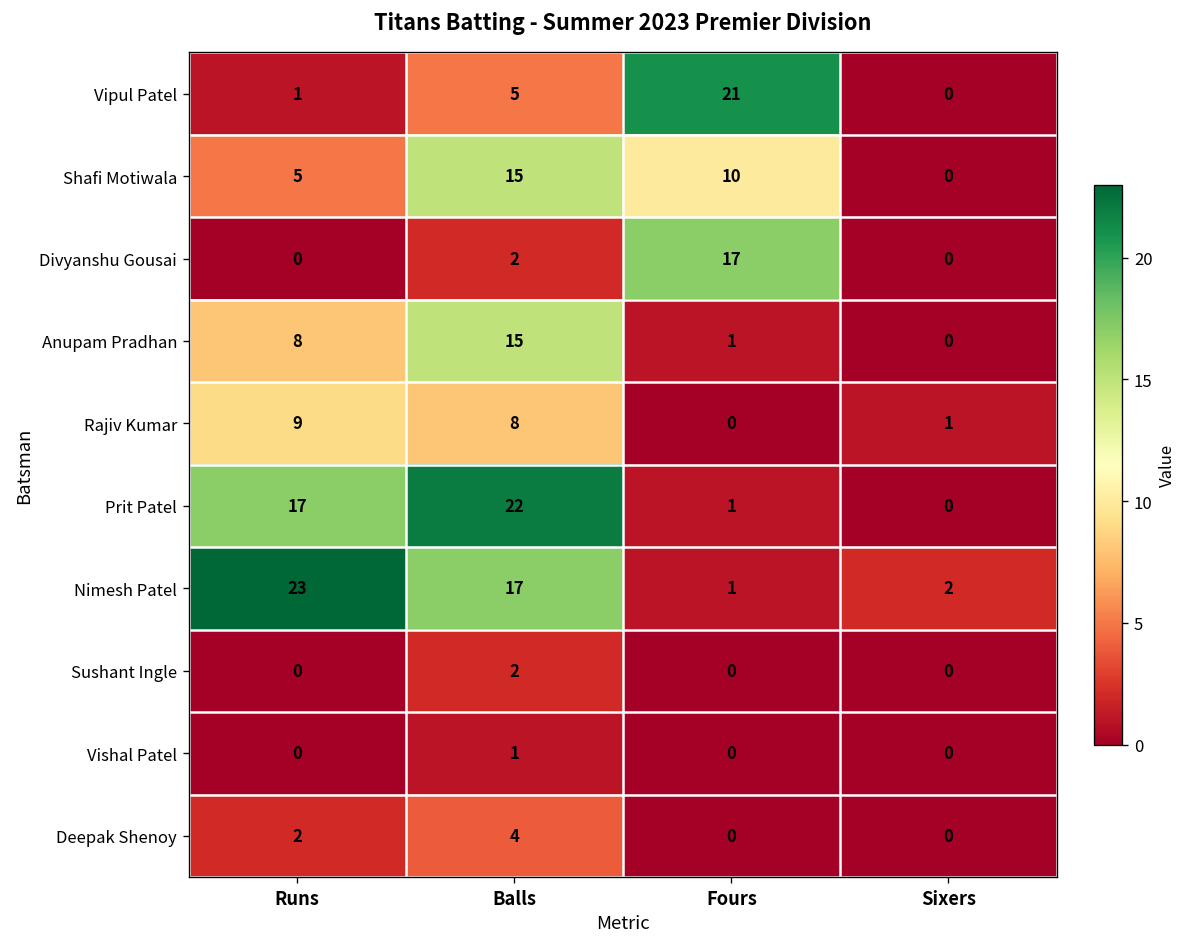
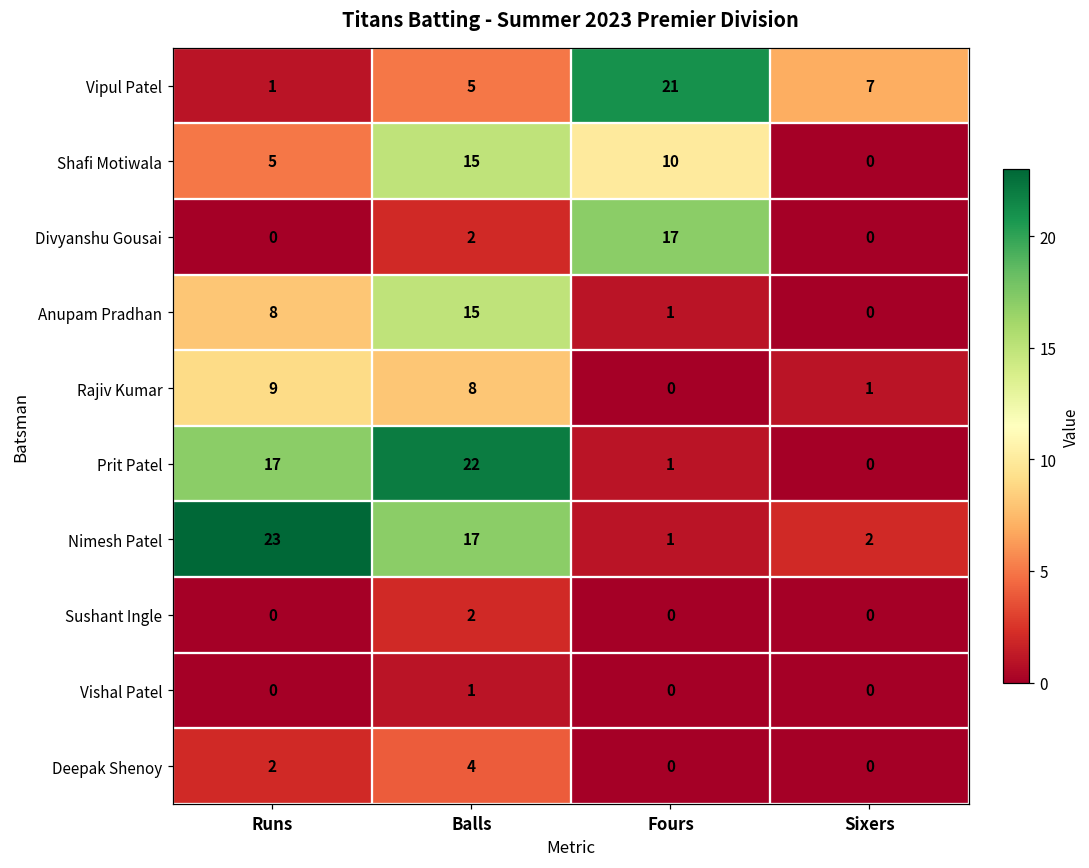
  {
    "Vipul Patel": {
      "Runs": 1,
      "Balls": 5,
      "Fours": 21,
-     "Sixers": 0
+     "Sixers": 7
    },
    "Shafi Motiwala": {
      "Runs": 5,
      "Balls": 15,
      "Fours": 10,
      "Sixers": 0
    },
    "Divyanshu Gousai": {
      "Runs": 0,
      "Balls": 2,
      "Fours": 17,
      "Sixers": 0
    },
    "Anupam Pradhan": {
      "Runs": 8,
      "Balls": 15,
      "Fours": 1,
      "Sixers": 0
    },
    "Rajiv Kumar": {
      "Runs": 9,
      "Balls": 8,
      "Fours": 0,
      "Sixers": 1
    },
    "Prit Patel": {
      "Runs": 17,
      "Balls": 22,
      "Fours": 1,
      "Sixers": 0
    },
    "Nimesh Patel": {
      "Runs": 23,
      "Balls": 17,
      "Fours": 1,
      "Sixers": 2
    },
    "Sushant Ingle": {
      "Runs": 0,
      "Balls": 2,
      "Fours": 0,
      "Sixers": 0
    },
    "Vishal Patel": {
      "Runs": 0,
      "Balls": 1,
      "Fours": 0,
      "Sixers": 0
    },
    "Deepak Shenoy": {
      "Runs": 2,
      "Balls": 4,
      "Fours": 0,
      "Sixers": 0
    }
  }
